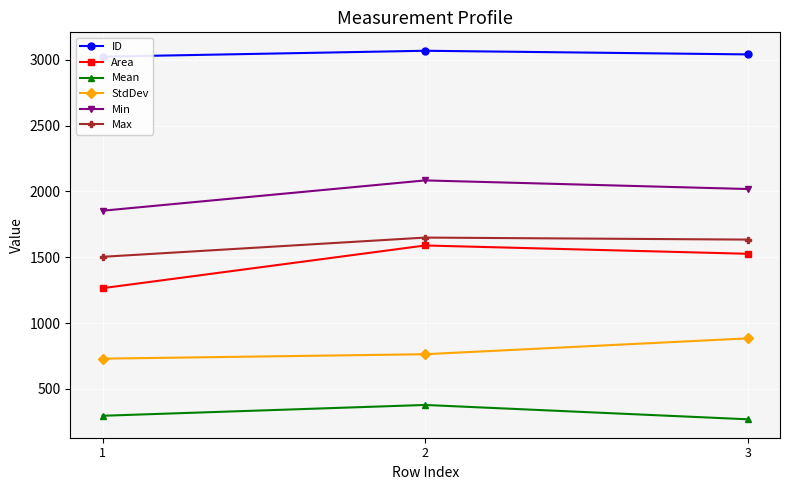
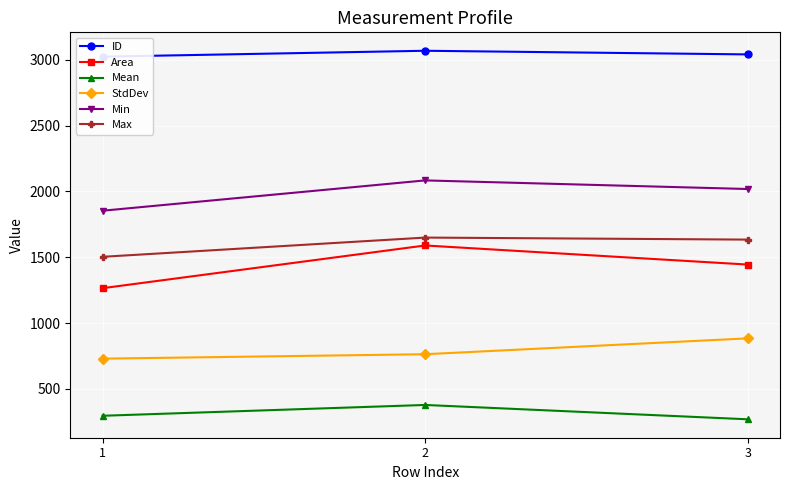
  {
    "ID": {
      "2": 3070,
      "3": 3040
    },
    "Area": {
      "1": 1260,
      "2": 1590,
-     "3": 1530
+     "3": 1440
    },
    "Mean": {
      "1": 300,
      "2": 380,
      "3": 270
    },
    "StdDev": {
      "1": 730,
      "2": 760,
      "3": 880
    },
    "Min": {
      "1": 1850,
      "2": 2080,
      "3": 2020
    },
    "Max": {
      "1": 1500,
      "2": 1650,
      "3": 1630
    }
  }
